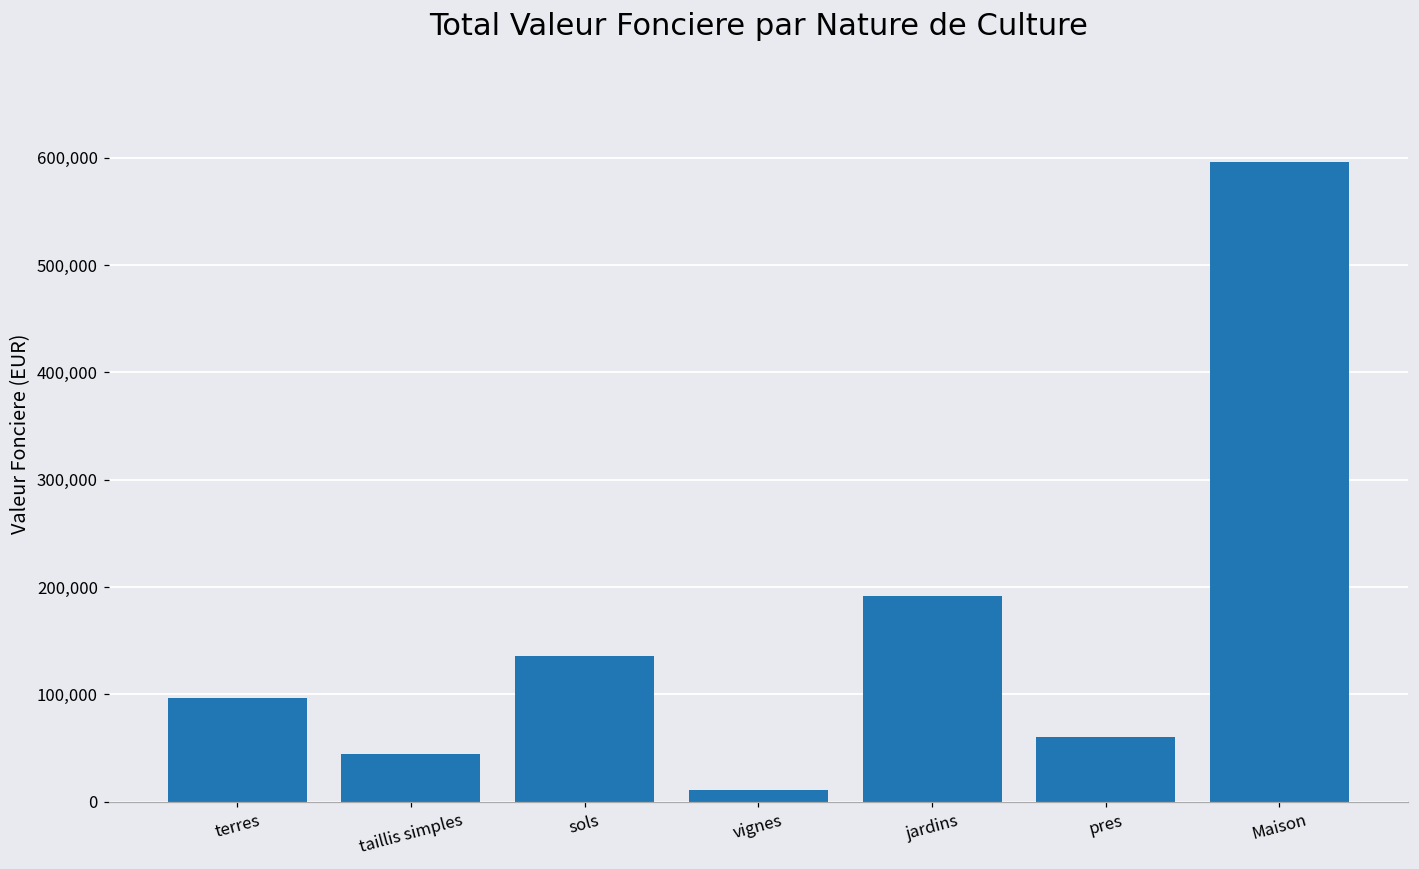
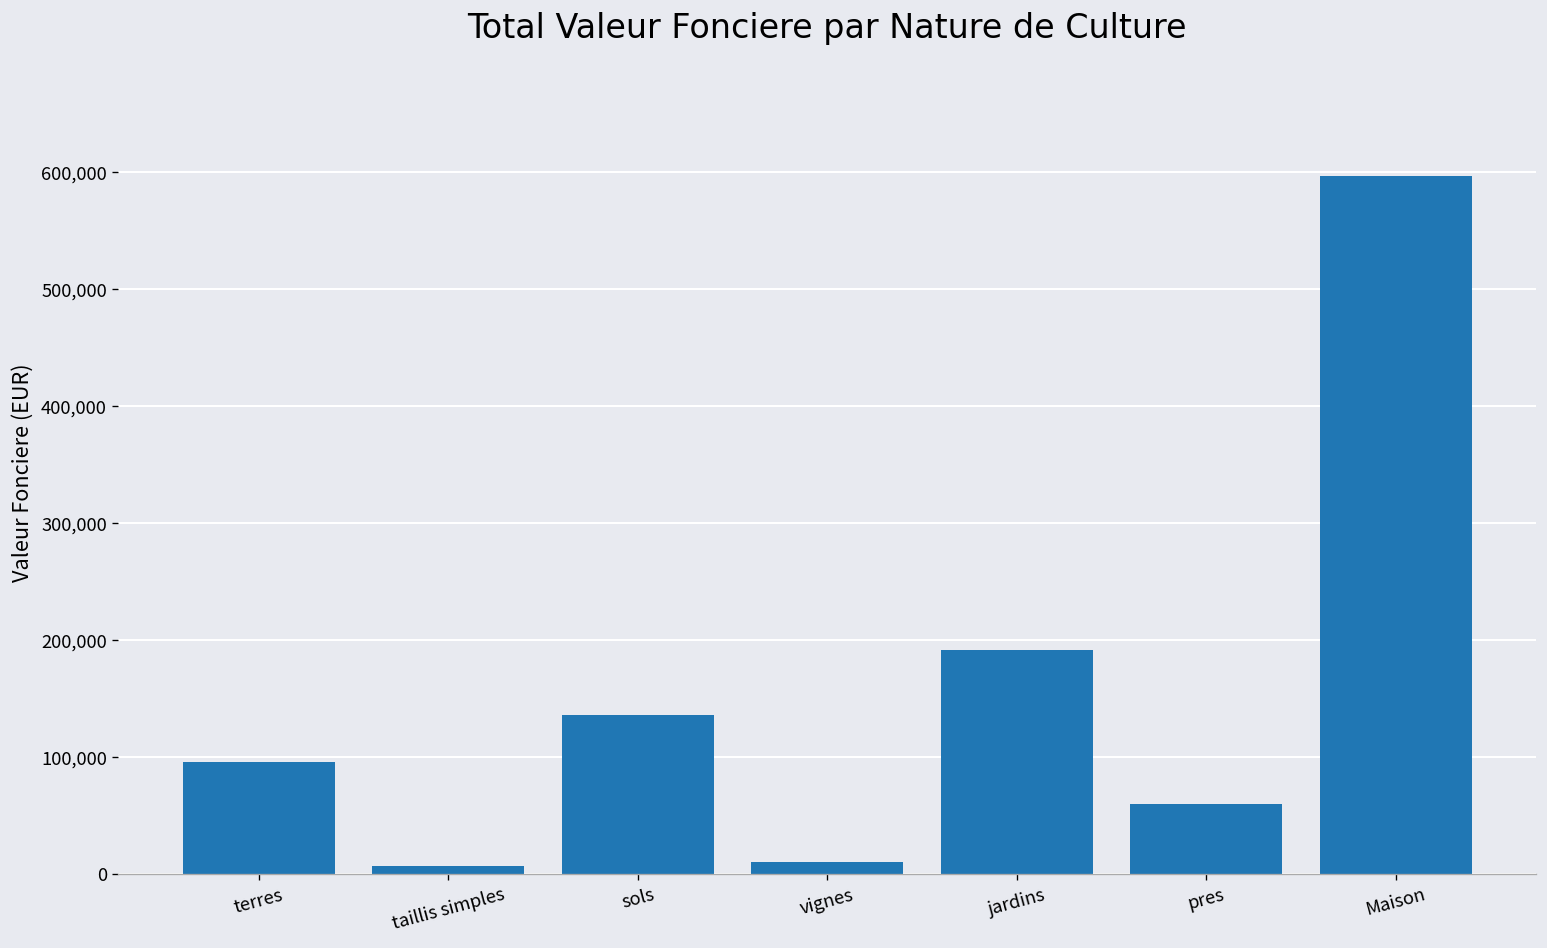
  {
    "terres": "100,000",
-   "taillis simples": "40,000",
+   "taillis simples": "10,000",
    "sols": "140,000",
    "vignes": "10,000",
    "jardins": "190,000",
    "pres": "60,000",
    "Maison": "600,000"
  }
